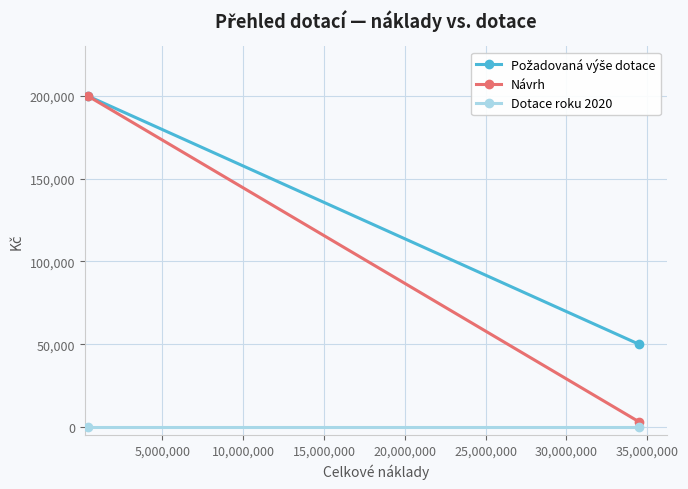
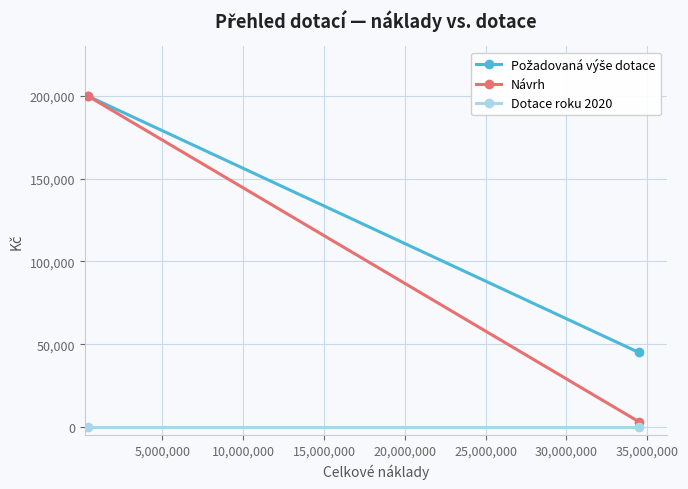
  {
    "Požadovaná výše dotace": {
-     "35,000,000": "50,000"
+     "35,000,000": "45,000"
    },
    "Návrh": {
      "35,000,000": "3,000"
    },
    "Dotace roku 2020": {
      "35,000,000": "0"
    }
  }
